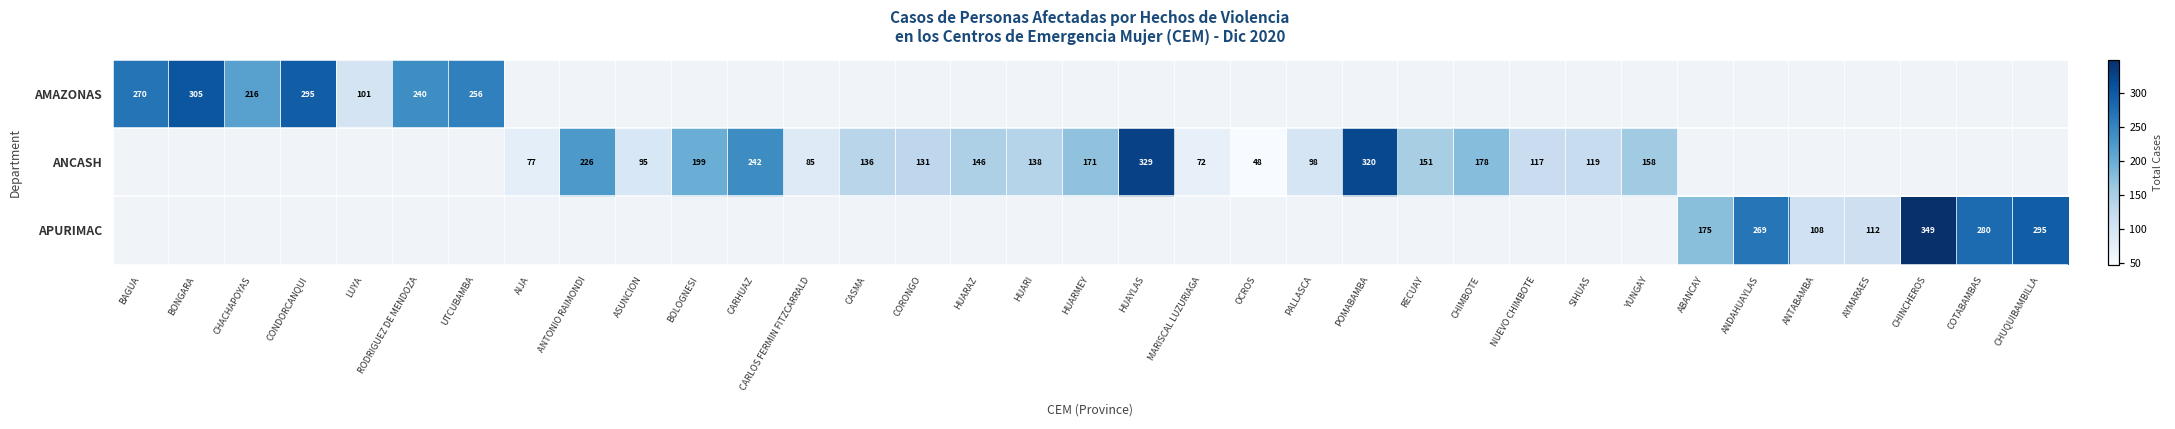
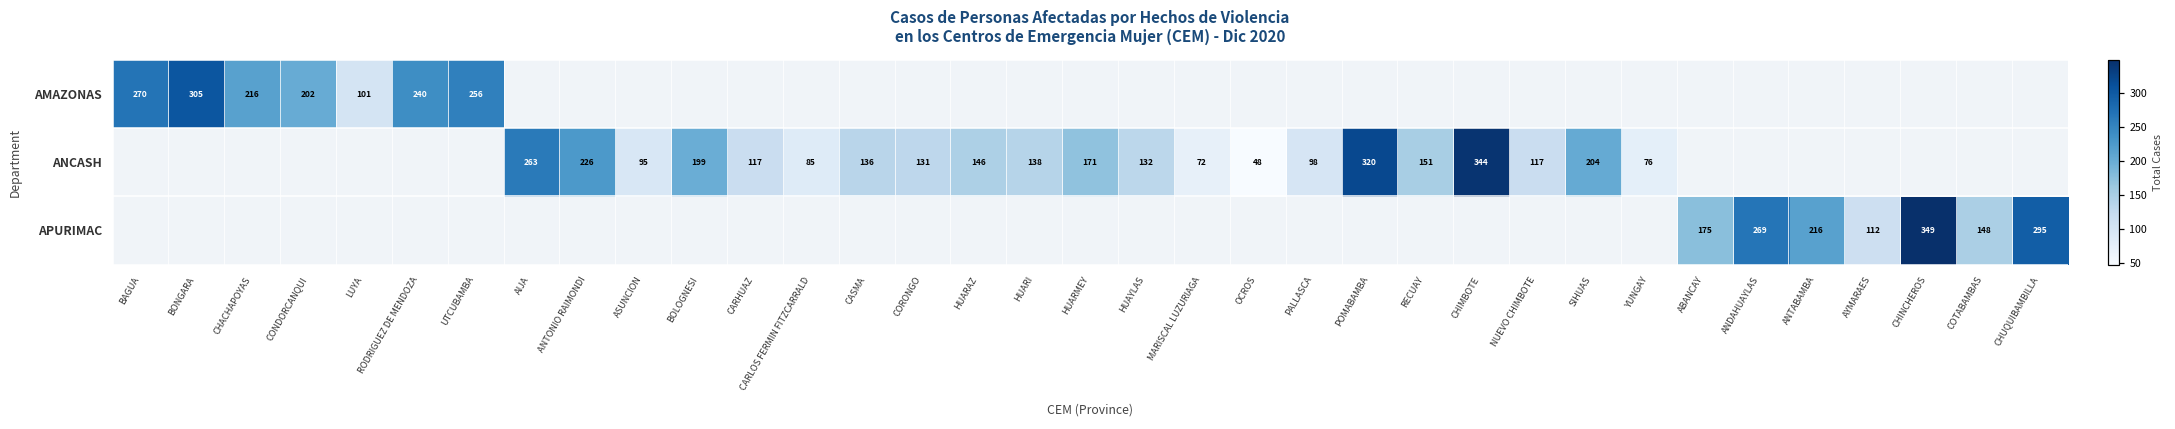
  {
    "AMAZONAS": {
      "BAGUA": 270,
      "BONGARA": 305,
      "CHACHAPOYAS": 216,
-     "CONDORCANQUI": 295,
+     "CONDORCANQUI": 202,
      "LUYA": 101,
      "RODRIGUEZ DE MENDOZA": 240,
      "UTCUBAMBA": 256
    },
    "ANCASH": {
-     "AIJA": 77,
+     "AIJA": 263,
      "ANTONIO RAIMONDI": 226,
      "ASUNCION": 95,
      "BOLOGNESI": 199,
-     "CARHUAZ": 242,
+     "CARHUAZ": 117,
      "CARLOS FERMIN FITZCARRALD": 85,
      "CASMA": 136,
      "CORONGO": 131,
      "HUARAZ": 146,
      "HUARI": 138,
      "HUARMEY": 171,
-     "HUAYLAS": 329,
+     "HUAYLAS": 132,
      "MARISCAL LUZURIAGA": 72,
      "OCROS": 48,
      "PALLASCA": 98,
      "POMABAMBA": 320,
      "RECUAY": 151,
-     "CHIMBOTE": 178,
+     "CHIMBOTE": 344,
      "NUEVO CHIMBOTE": 117,
-     "SIHUAS": 119,
-     "YUNGAY": 158
+     "SIHUAS": 204,
+     "YUNGAY": 76
    },
    "APURIMAC": {
      "ABANCAY": 175,
      "ANDAHUAYLAS": 269,
-     "ANTABAMBA": 108,
+     "ANTABAMBA": 216,
      "AYMARAES": 112,
      "CHINCHEROS": 349,
-     "COTABAMBAS": 280,
+     "COTABAMBAS": 148,
      "CHUQUIBAMBILLA": 295
    }
  }
